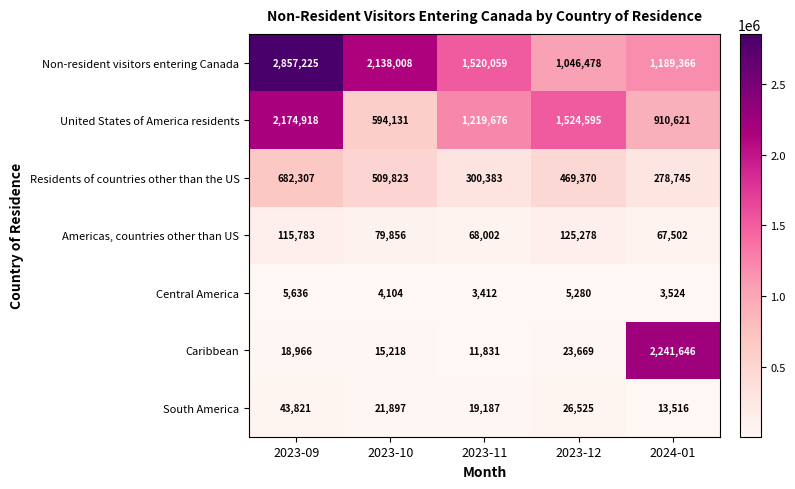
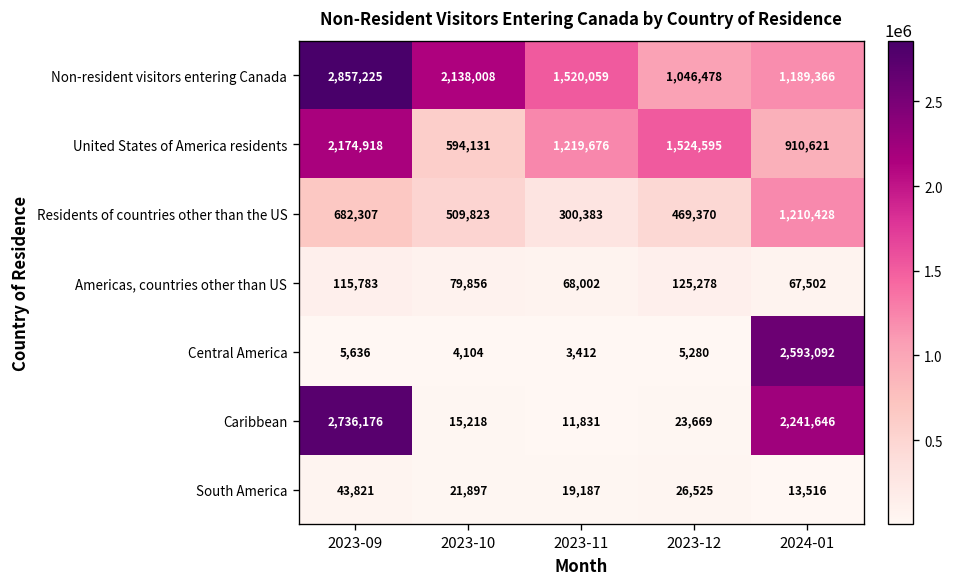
  {
    "Non-resident visitors entering Canada": {
      "2023-09": "2,857,225",
      "2023-10": "2,138,008",
      "2023-11": "1,520,059",
      "2023-12": "1,046,478",
      "2024-01": "1,189,366"
    },
    "United States of America residents": {
      "2023-09": "2,174,918",
      "2023-10": "594,131",
      "2023-11": "1,219,676",
      "2023-12": "1,524,595",
      "2024-01": "910,621"
    },
    "Residents of countries other than the US": {
      "2023-09": "682,307",
      "2023-10": "509,823",
      "2023-11": "300,383",
      "2023-12": "469,370",
-     "2024-01": "278,745"
+     "2024-01": "1,210,428"
    },
    "Americas, countries other than US": {
      "2023-09": "115,783",
      "2023-10": "79,856",
      "2023-11": "68,002",
      "2023-12": "125,278",
      "2024-01": "67,502"
    },
    "Central America": {
      "2023-09": "5,636",
      "2023-10": "4,104",
      "2023-11": "3,412",
      "2023-12": "5,280",
-     "2024-01": "3,524"
+     "2024-01": "2,593,092"
    },
    "Caribbean": {
-     "2023-09": "18,966",
+     "2023-09": "2,736,176",
      "2023-10": "15,218",
      "2023-11": "11,831",
      "2023-12": "23,669",
      "2024-01": "2,241,646"
    },
    "South America": {
      "2023-09": "43,821",
      "2023-10": "21,897",
      "2023-11": "19,187",
      "2023-12": "26,525",
      "2024-01": "13,516"
    }
  }
